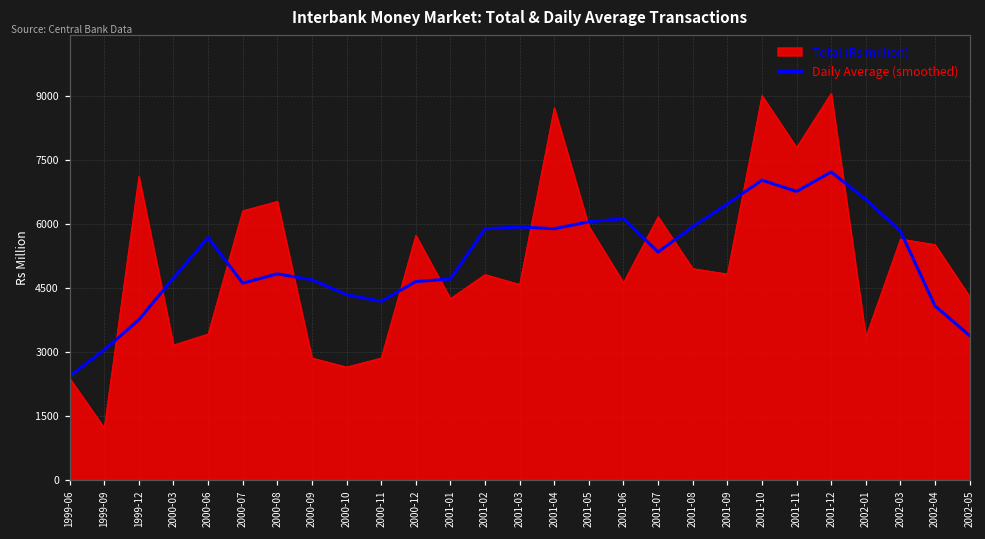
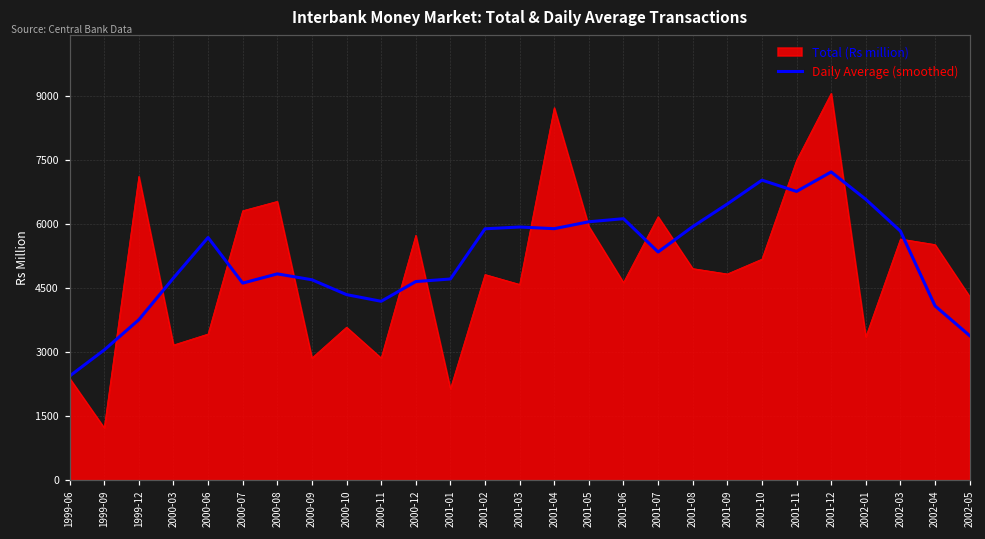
  {
    "Total (Rs million)": {
      "1999-09": 1200,
      "1999-12": 7100,
      "2000-03": 3200,
      "2000-06": 3400,
      "2000-07": 6300,
      "2000-08": 6500,
      "2000-09": 2900,
-     "2000-10": 2600,
+     "2000-10": 3600,
      "2000-11": 2900,
      "2000-12": 5700,
-     "2001-01": 4300,
+     "2001-01": 2100,
      "2001-02": 4800,
      "2001-03": 4600,
      "2001-04": 8700,
      "2001-05": 5900,
      "2001-06": 4600,
      "2001-07": 6200,
      "2001-08": 5000,
      "2001-09": 4800,
-     "2001-10": 9000,
-     "2001-11": 7800,
+     "2001-10": 5200,
+     "2001-11": 7500,
      "2001-12": 9100,
      "2002-01": 3400,
      "2002-03": 5600,
      "2002-04": 5500,
      "2002-05": 4300
    },
    "Daily Average (smoothed)": {
      "1999-09": 3000,
      "1999-12": 3800,
      "2000-03": 4700,
      "2000-06": 5700,
      "2000-07": 4600,
      "2000-08": 4800,
      "2000-09": 4700,
      "2000-10": 4300,
      "2000-11": 4200,
      "2000-12": 4700,
      "2001-01": 4700,
      "2001-02": 5900,
      "2001-03": 5900,
      "2001-04": 5900,
      "2001-05": 6100,
      "2001-06": 6100,
      "2001-07": 5300,
      "2001-08": 5900,
      "2001-09": 6500,
      "2001-10": 7000,
      "2001-11": 6800,
      "2001-12": 7200,
      "2002-01": 6600,
      "2002-03": 5800,
      "2002-04": 4100,
      "2002-05": 3400
    }
  }
